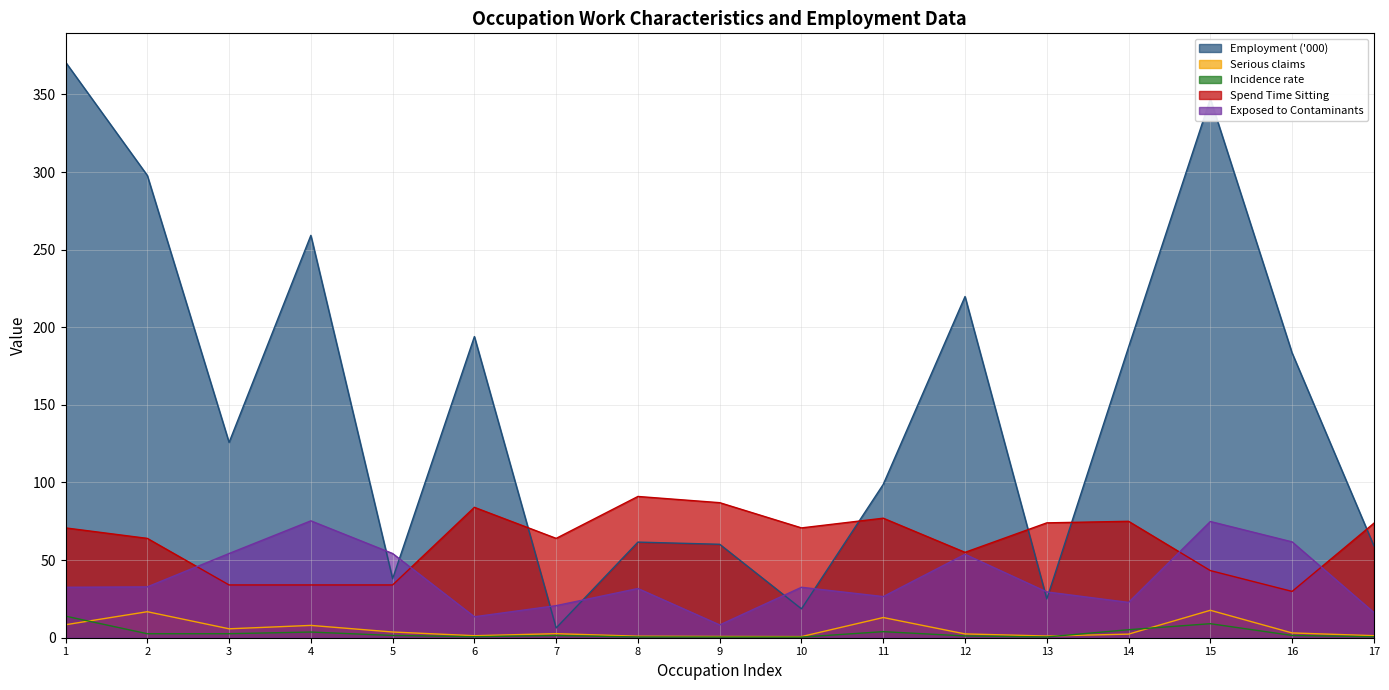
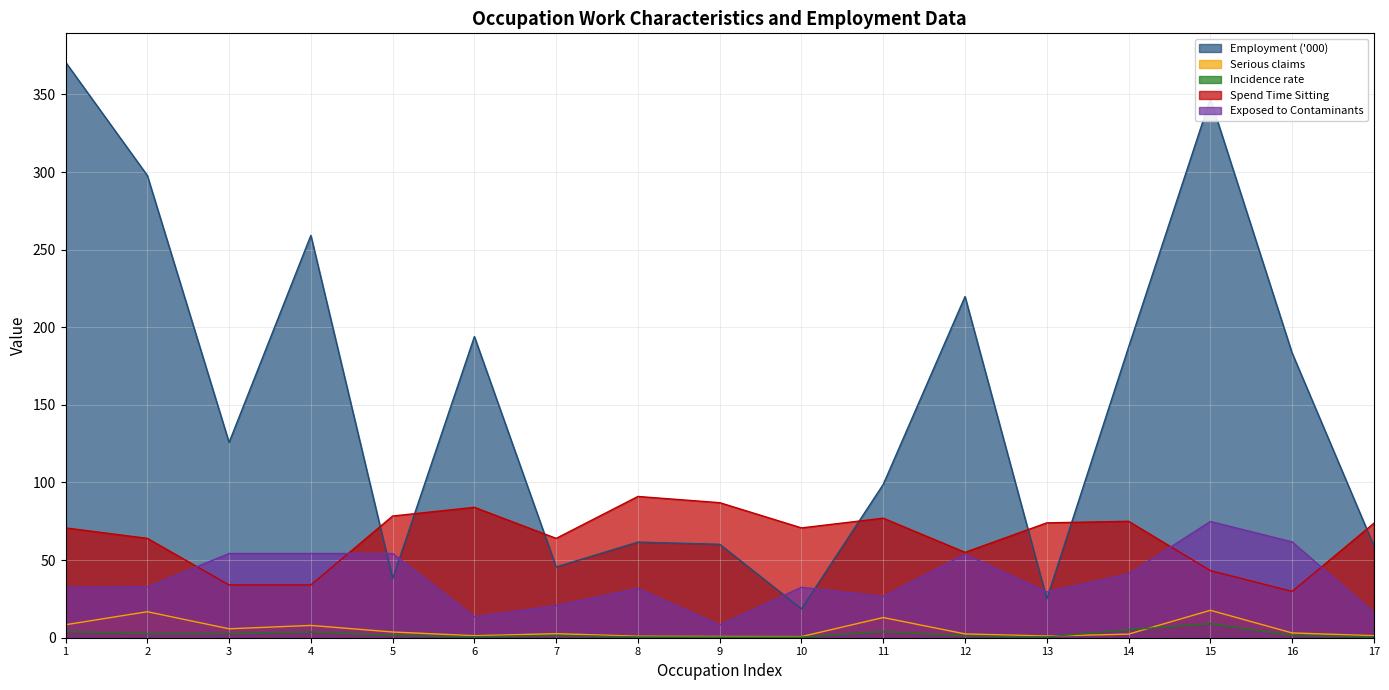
  {
    "Employment ('000)": {
      "1": 371,
      "2": 298,
      "3": 126,
      "4": 259,
      "5": 38,
      "6": 194,
-     "7": 6,
+     "7": 46,
      "8": 62,
      "9": 60,
      "10": 19,
      "11": 99,
      "12": 220,
      "13": 25,
      "14": 187,
      "16": 183,
      "17": 59
    },
    "Serious claims": {
      "1": 8,
      "2": 17,
      "3": 6,
      "4": 8,
      "5": 4,
      "11": 13,
      "14": 2,
      "15": 18
    },
    "Incidence rate": {
-     "1": 14,
+     "1": 4,
      "2": 3,
      "3": 3,
      "4": 4,
      "5": 1,
      "11": 4,
      "14": 5,
      "15": 9
    },
    "Spend Time Sitting": {
      "1": 71,
      "2": 64,
      "3": 34,
      "4": 34,
-     "5": 34,
+     "5": 78,
      "6": 84,
      "7": 64,
      "8": 91,
      "9": 87,
      "10": 71,
      "11": 77,
      "13": 74,
      "14": 75,
      "15": 43,
      "16": 30,
      "17": 74
    },
    "Exposed to Contaminants": {
      "1": 32,
      "2": 33,
      "3": 54,
-     "4": 75,
+     "4": 54,
      "5": 54,
      "6": 14,
      "7": 21,
      "8": 32,
      "9": 8,
      "10": 32,
      "11": 27,
      "13": 30,
-     "14": 23,
+     "14": 41,
      "15": 75,
      "16": 62,
      "17": 16
    }
  }
